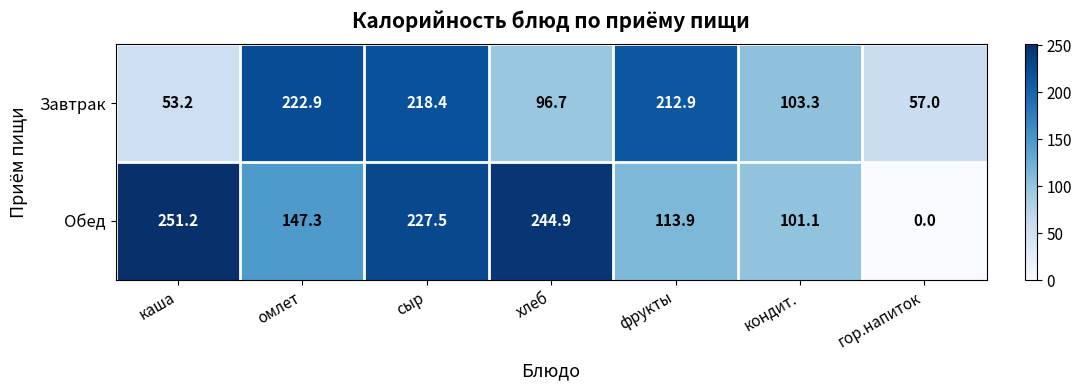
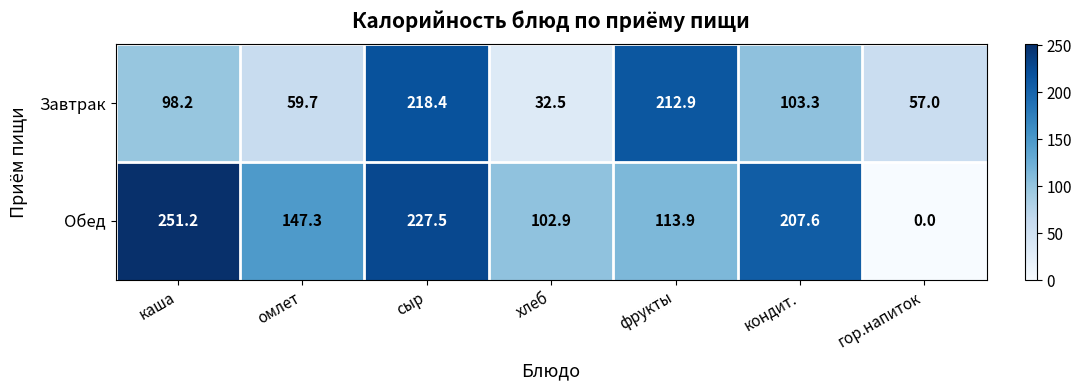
  {
    "Завтрак": {
-     "каша": 53.2,
-     "омлет": 222.9,
+     "каша": 98.2,
+     "омлет": 59.7,
      "сыр": 218.4,
-     "хлеб": 96.7,
+     "хлеб": 32.5,
      "фрукты": 212.9,
      "кондит.": 103.3,
      "гор.напиток": 57.0
    },
    "Обед": {
      "каша": 251.2,
      "омлет": 147.3,
      "сыр": 227.5,
-     "хлеб": 244.9,
+     "хлеб": 102.9,
      "фрукты": 113.9,
-     "кондит.": 101.1,
+     "кондит.": 207.6,
      "гор.напиток": 0.0
    }
  }
